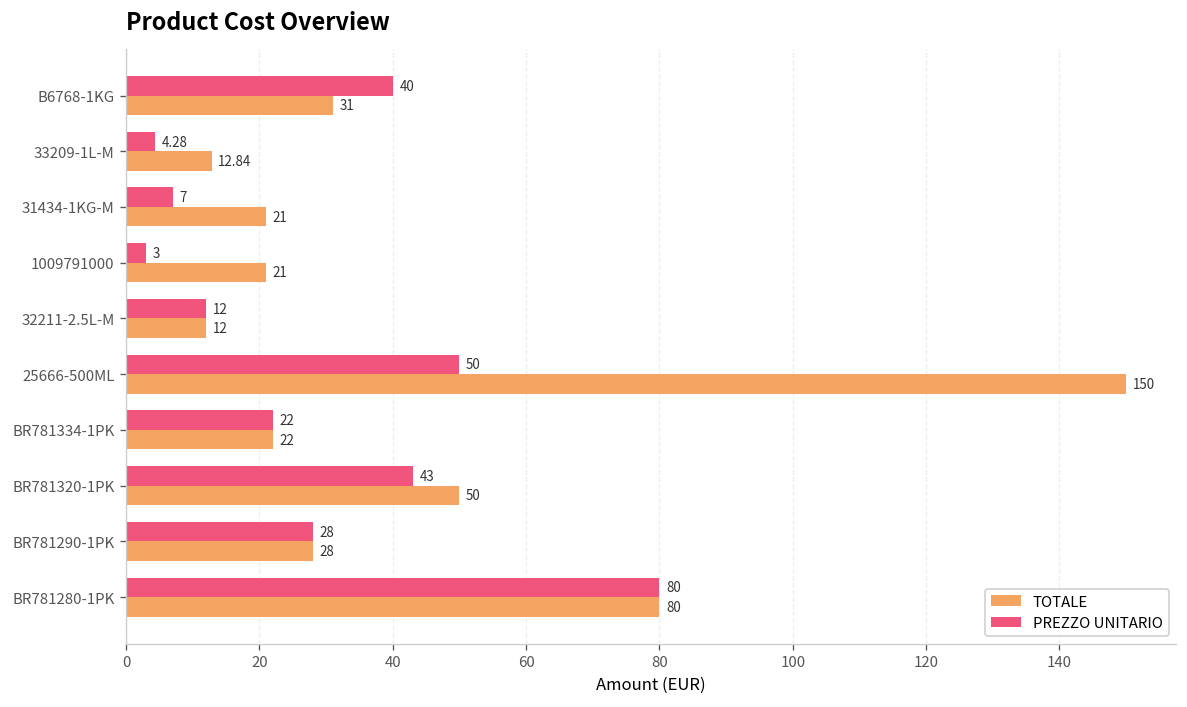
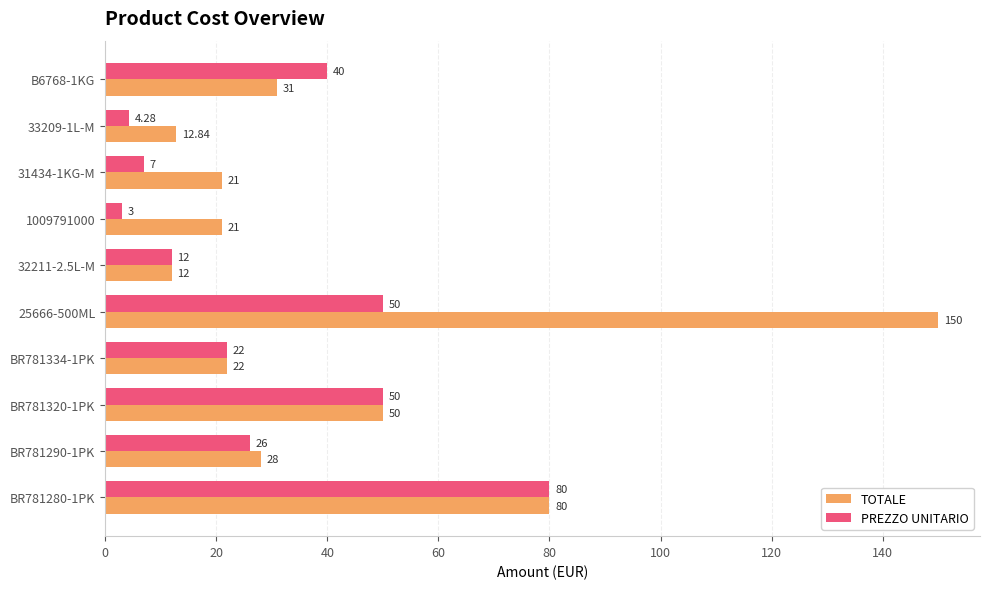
  {
    "TOTALE": {
      "B6768-1KG": 31,
      "33209-1L-M": 12.84,
      "31434-1KG-M": 21,
      "1009791000": 21,
      "32211-2.5L-M": 12,
      "25666-500ML": 150,
      "BR781334-1PK": 22,
      "BR781320-1PK": 50,
      "BR781290-1PK": 28,
      "BR781280-1PK": 80
    },
    "PREZZO UNITARIO": {
      "B6768-1KG": 40,
      "33209-1L-M": 4.28,
      "31434-1KG-M": 7,
      "1009791000": 3,
      "32211-2.5L-M": 12,
      "25666-500ML": 50,
      "BR781334-1PK": 22,
-     "BR781320-1PK": 43,
-     "BR781290-1PK": 28,
+     "BR781320-1PK": 50,
+     "BR781290-1PK": 26,
      "BR781280-1PK": 80
    }
  }
